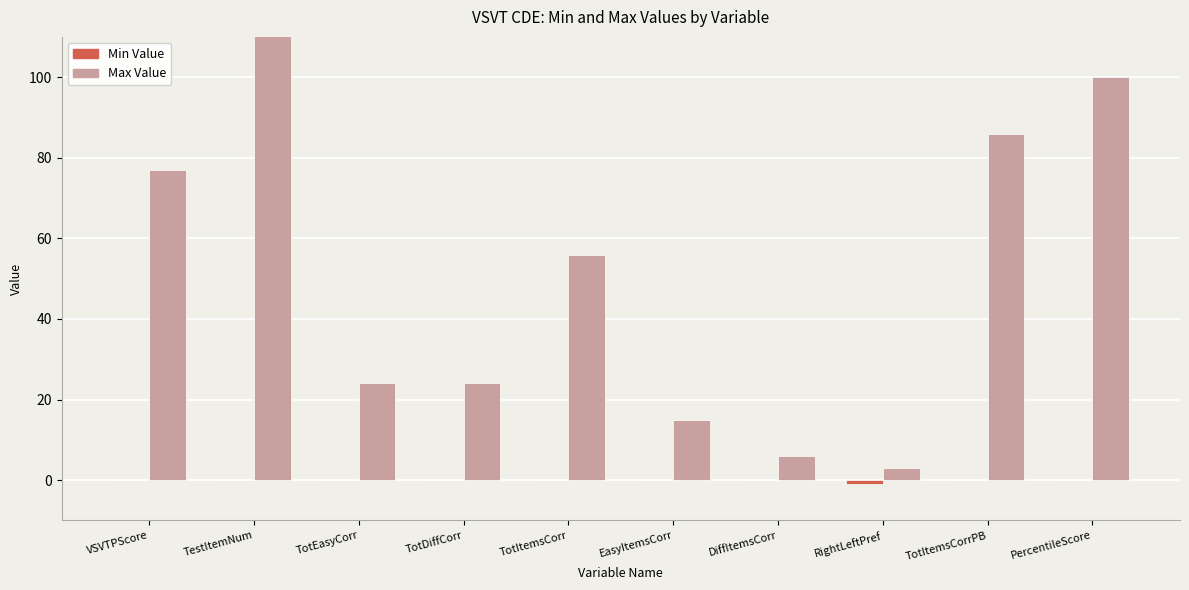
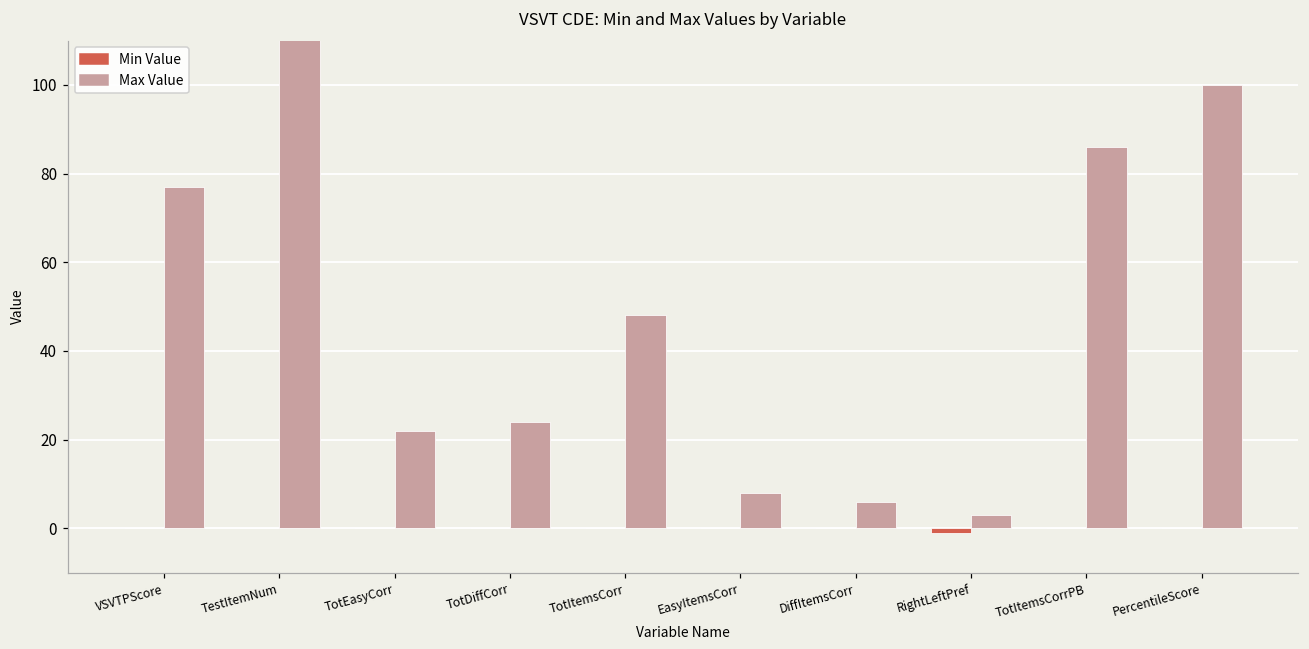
  {
    "Min Value": {
      "VSVTPScore": 0,
      "TestItemNum": 0,
      "TotEasyCorr": 0,
      "TotDiffCorr": 0,
      "TotItemsCorr": 0,
      "EasyItemsCorr": 0,
      "DiffItemsCorr": 0,
      "RightLeftPref": -1,
      "TotItemsCorrPB": 0,
      "PercentileScore": 0
    },
    "Max Value": {
      "VSVTPScore": 77,
-     "TotEasyCorr": 24,
+     "TotEasyCorr": 22,
      "TotDiffCorr": 24,
-     "TotItemsCorr": 56,
-     "EasyItemsCorr": 15,
+     "TotItemsCorr": 48,
+     "EasyItemsCorr": 8,
      "DiffItemsCorr": 6,
      "RightLeftPref": 3,
      "TotItemsCorrPB": 86,
      "PercentileScore": 100
    }
  }
